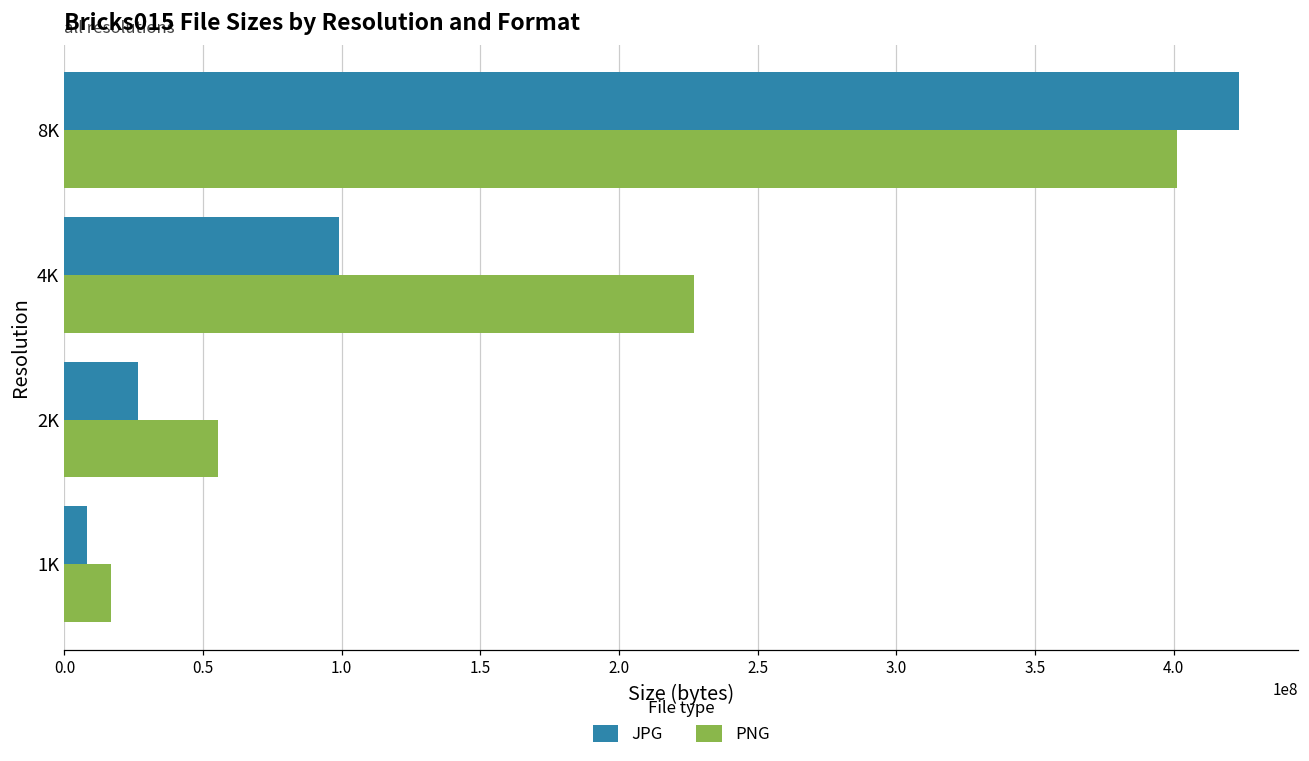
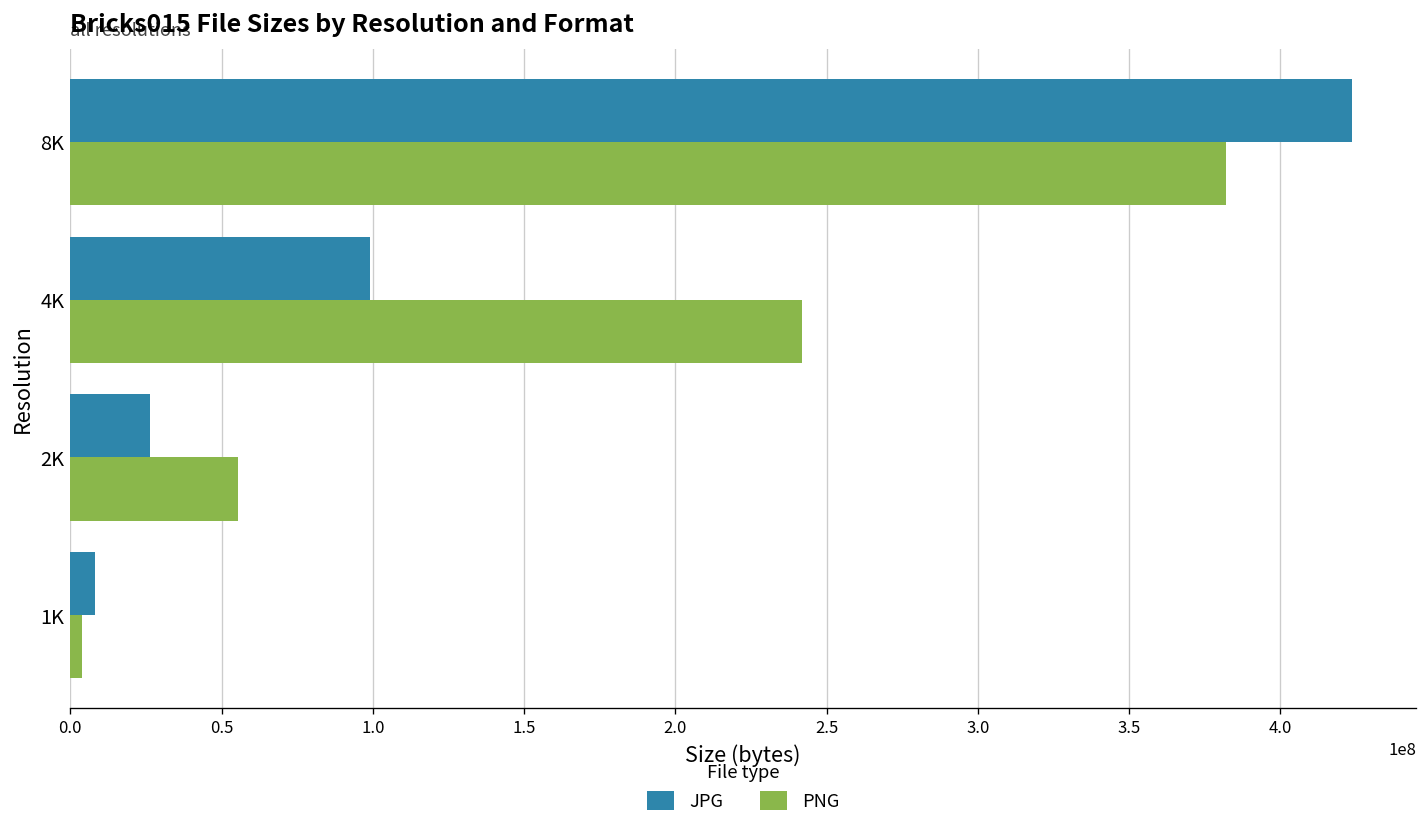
  {
    "JPG": {
      "8K": 424000000,
      "4K": 99000000,
      "2K": 26000000,
      "1K": 8000000
    },
    "PNG": {
-     "8K": 401000000,
-     "4K": 227000000,
+     "8K": 382000000,
+     "4K": 242000000,
      "2K": 56000000,
-     "1K": 17000000
+     "1K": 4000000
    }
  }
